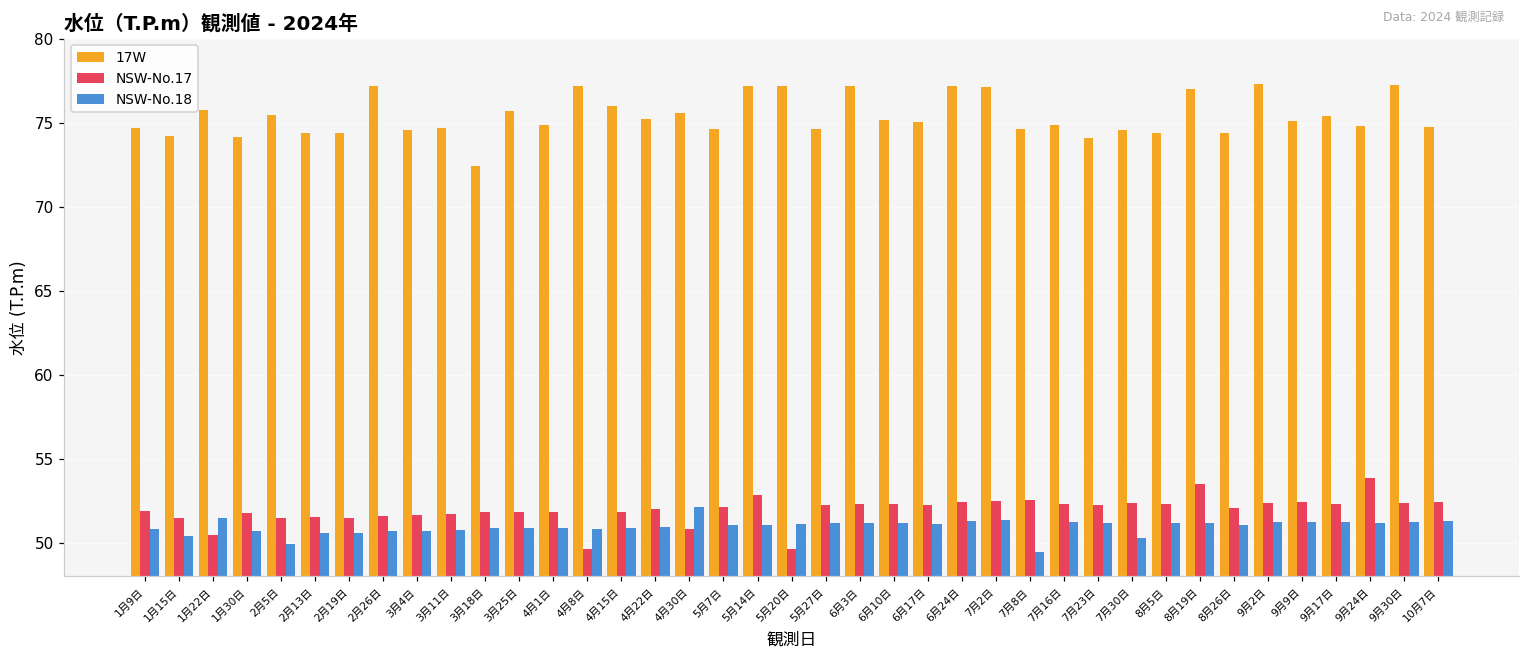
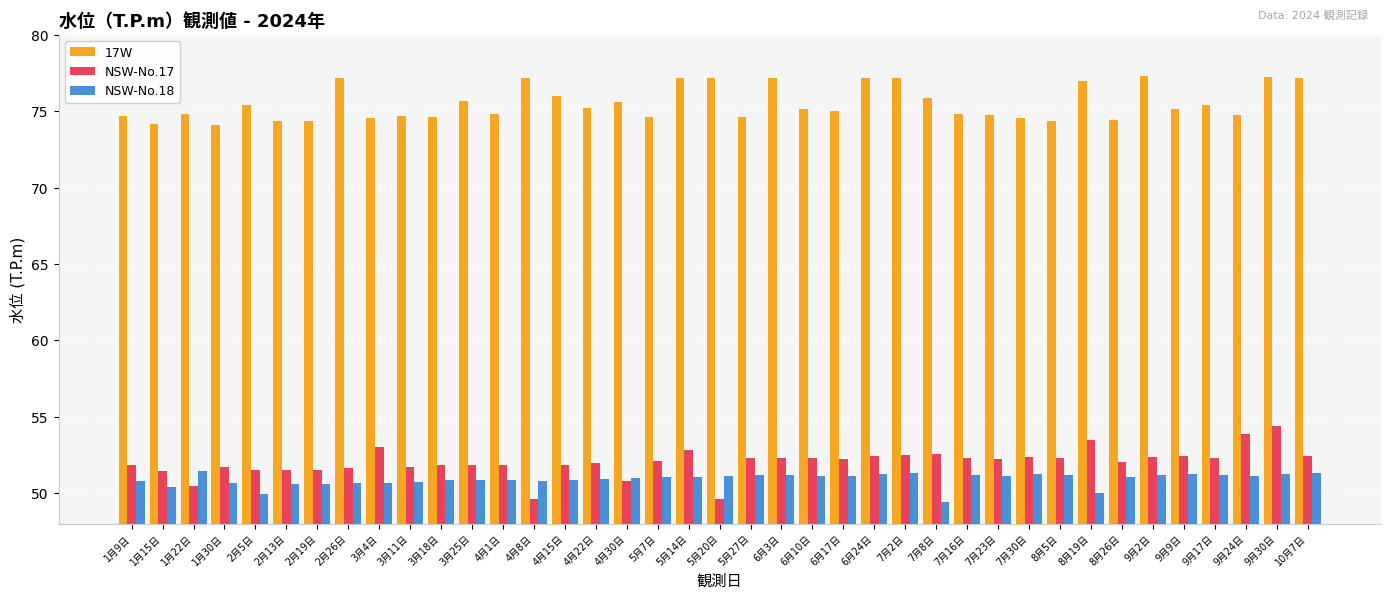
  {
    "17W": {
      "1月9日": 74.7,
      "1月15日": 74.2,
-     "1月22日": 75.8,
+     "1月22日": 74.8,
      "1月30日": 74.1,
      "2月5日": 75.4,
      "2月13日": 74.4,
      "2月19日": 74.4,
      "2月26日": 77.2,
      "3月4日": 74.6,
      "3月11日": 74.7,
-     "3月18日": 72.4,
+     "3月18日": 74.6,
      "3月25日": 75.7,
      "4月1日": 74.8,
      "4月8日": 77.1,
      "4月15日": 76.0,
      "4月22日": 75.2,
      "4月30日": 75.6,
      "5月7日": 74.6,
      "5月14日": 77.2,
      "5月20日": 77.2,
      "5月27日": 74.6,
      "6月3日": 77.2,
      "6月10日": 75.2,
      "6月17日": 75.0,
      "6月24日": 77.2,
      "7月2日": 77.1,
-     "7月8日": 74.6,
+     "7月8日": 75.8,
      "7月16日": 74.8,
-     "7月23日": 74.1,
+     "7月23日": 74.7,
      "7月30日": 74.5,
      "8月5日": 74.4,
      "8月19日": 77.0,
      "8月26日": 74.4,
      "9月2日": 77.3,
      "9月9日": 75.1,
      "9月17日": 75.4,
      "9月24日": 74.8,
      "9月30日": 77.2,
-     "10月7日": 74.7
+     "10月7日": 77.2
    },
    "NSW-No.17": {
      "1月9日": 51.9,
      "1月15日": 51.4,
      "1月22日": 50.4,
      "1月30日": 51.7,
      "2月5日": 51.5,
      "2月13日": 51.5,
      "2月19日": 51.5,
      "2月26日": 51.6,
-     "3月4日": 51.7,
+     "3月4日": 53.0,
      "3月11日": 51.7,
      "3月18日": 51.8,
      "3月25日": 51.8,
      "4月1日": 51.8,
      "4月8日": 49.6,
      "4月15日": 51.8,
      "4月22日": 52.0,
      "4月30日": 50.8,
      "5月7日": 52.1,
      "5月14日": 52.8,
      "5月20日": 49.6,
      "5月27日": 52.3,
      "6月3日": 52.3,
      "6月10日": 52.3,
      "6月17日": 52.2,
      "6月24日": 52.4,
      "7月2日": 52.5,
      "7月8日": 52.6,
      "7月16日": 52.3,
      "7月23日": 52.2,
      "7月30日": 52.3,
      "8月5日": 52.3,
      "8月19日": 53.5,
      "8月26日": 52.0,
      "9月2日": 52.3,
      "9月9日": 52.4,
      "9月17日": 52.3,
      "9月24日": 53.8,
-     "9月30日": 52.4,
+     "9月30日": 54.4,
      "10月7日": 52.4
    },
    "NSW-No.18": {
      "1月9日": 50.8,
      "1月15日": 50.4,
      "1月22日": 51.4,
      "1月30日": 50.7,
      "2月5日": 49.9,
      "2月13日": 50.6,
      "2月19日": 50.6,
      "2月26日": 50.7,
      "3月4日": 50.7,
      "3月11日": 50.7,
      "3月18日": 50.9,
      "3月25日": 50.8,
      "4月1日": 50.9,
      "4月8日": 50.8,
      "4月15日": 50.9,
      "4月22日": 51.0,
-     "4月30日": 52.1,
+     "4月30日": 51.0,
      "5月7日": 51.0,
      "5月14日": 51.1,
      "5月20日": 51.1,
      "5月27日": 51.2,
      "6月3日": 51.2,
      "6月10日": 51.1,
      "6月17日": 51.1,
      "6月24日": 51.3,
      "7月2日": 51.3,
      "7月8日": 49.4,
      "7月16日": 51.2,
      "7月23日": 51.1,
-     "7月30日": 50.3,
+     "7月30日": 51.2,
      "8月5日": 51.2,
-     "8月19日": 51.1,
+     "8月19日": 50.0,
      "8月26日": 51.0,
      "9月2日": 51.2,
      "9月9日": 51.2,
      "9月17日": 51.2,
      "9月24日": 51.1,
      "9月30日": 51.2,
      "10月7日": 51.3
    }
  }
